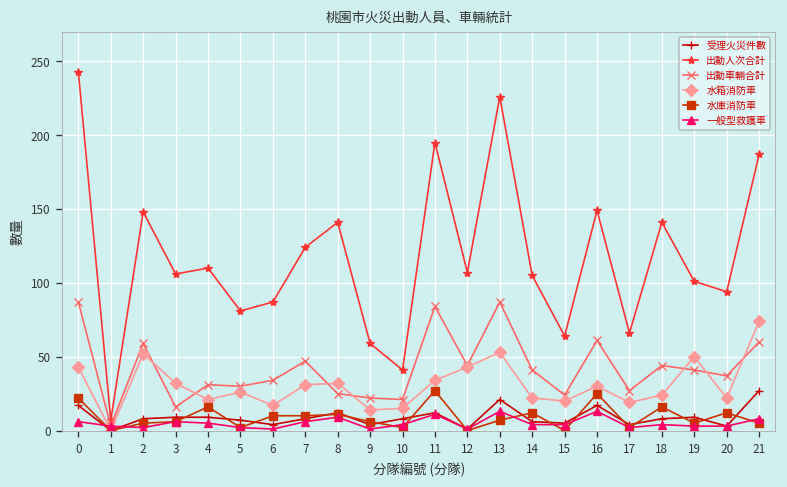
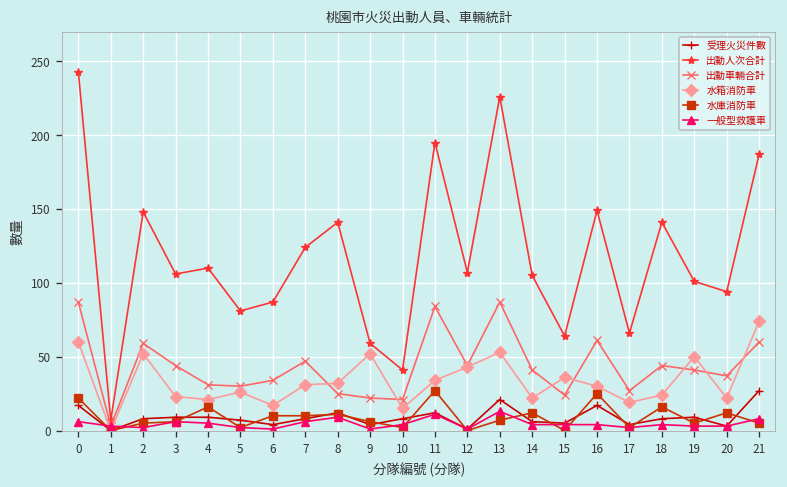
  {
    "出動人次合計": {
      "0": 243,
      "1": 7,
      "2": 148,
      "3": 106,
      "4": 110,
      "5": 81,
      "6": 87,
      "7": 124,
      "8": 141,
      "9": 59,
      "10": 41,
      "11": 195,
      "12": 107,
      "13": 226,
      "14": 105,
      "15": 64,
      "16": 149,
      "17": 66,
      "18": 141,
      "19": 101,
      "20": 94,
      "21": 187
    },
    "出動車輛合計": {
      "0": 87,
      "2": 59,
-     "3": 16,
+     "3": 44,
      "4": 31,
      "5": 30,
      "6": 34,
      "7": 47,
      "8": 25,
      "9": 22,
      "10": 21,
      "11": 84,
      "13": 87,
      "14": 41,
      "15": 24,
      "16": 61,
      "17": 27,
      "18": 44,
      "19": 41,
      "20": 37,
      "21": 60
    },
    "水箱消防車": {
-     "0": 43,
+     "0": 60,
      "2": 52,
-     "3": 32,
+     "3": 23,
      "4": 21,
      "5": 26,
      "6": 17,
      "7": 31,
      "8": 32,
-     "9": 14,
+     "9": 52,
      "10": 15,
      "11": 34,
      "13": 53,
      "14": 22,
-     "15": 20,
+     "15": 36,
      "16": 30,
      "17": 19,
      "18": 24,
      "19": 50,
      "20": 22,
      "21": 74
    },
    "一般型救護車": {
      "0": 6,
      "2": 2,
      "4": 5,
      "6": 1,
      "9": 1,
      "13": 13,
-     "16": 13,
+     "16": 4,
      "18": 4,
      "21": 8
    }
  }
